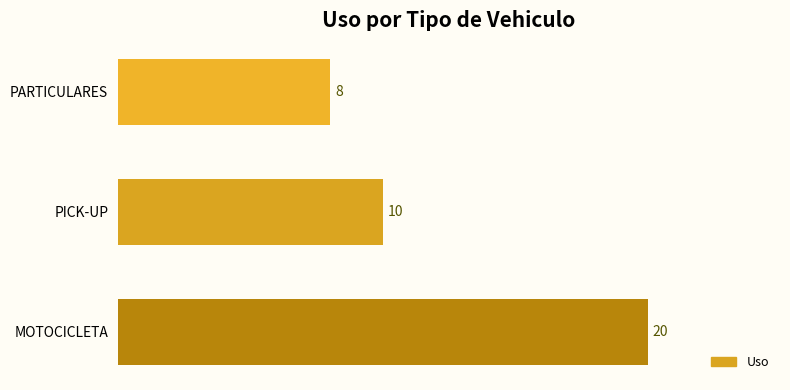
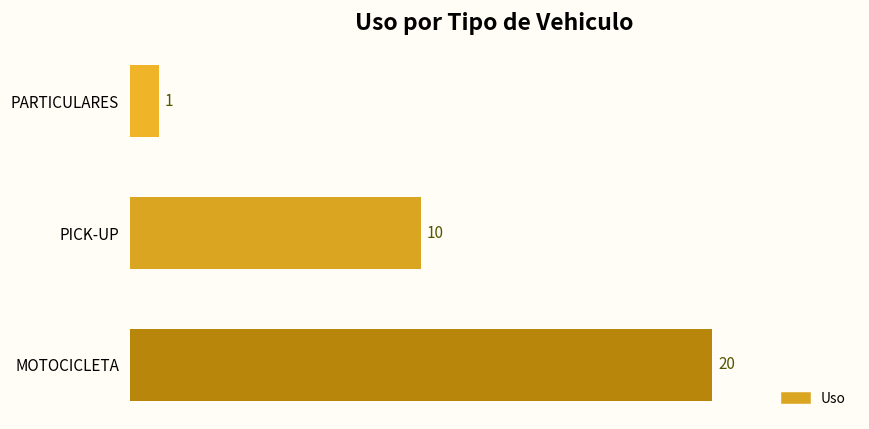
  {
-   "PARTICULARES": 8,
+   "PARTICULARES": 1,
    "PICK-UP": 10,
    "MOTOCICLETA": 20
  }
